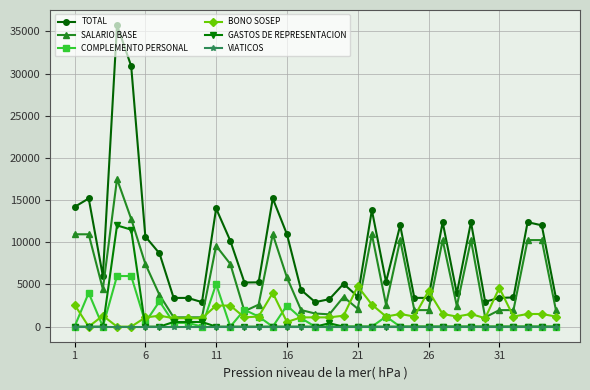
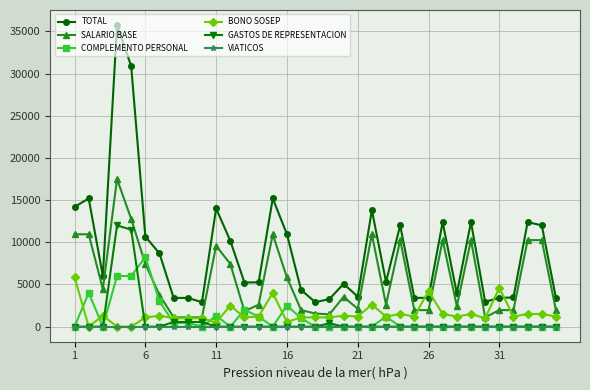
  {
    "COMPLEMENTO PERSONAL": {
-     "6": 1000,
-     "11": 5000,
+     "6": 8000,
+     "11": 1000,
      "16": 3000
    },
    "BONO SOSEP": {
-     "1": 3000,
+     "1": 6000,
      "6": 1000,
-     "11": 3000,
+     "11": 0,
      "16": 1000,
-     "21": 5000,
+     "21": 1000,
      "26": 4000,
      "31": 5000
    }
  }
